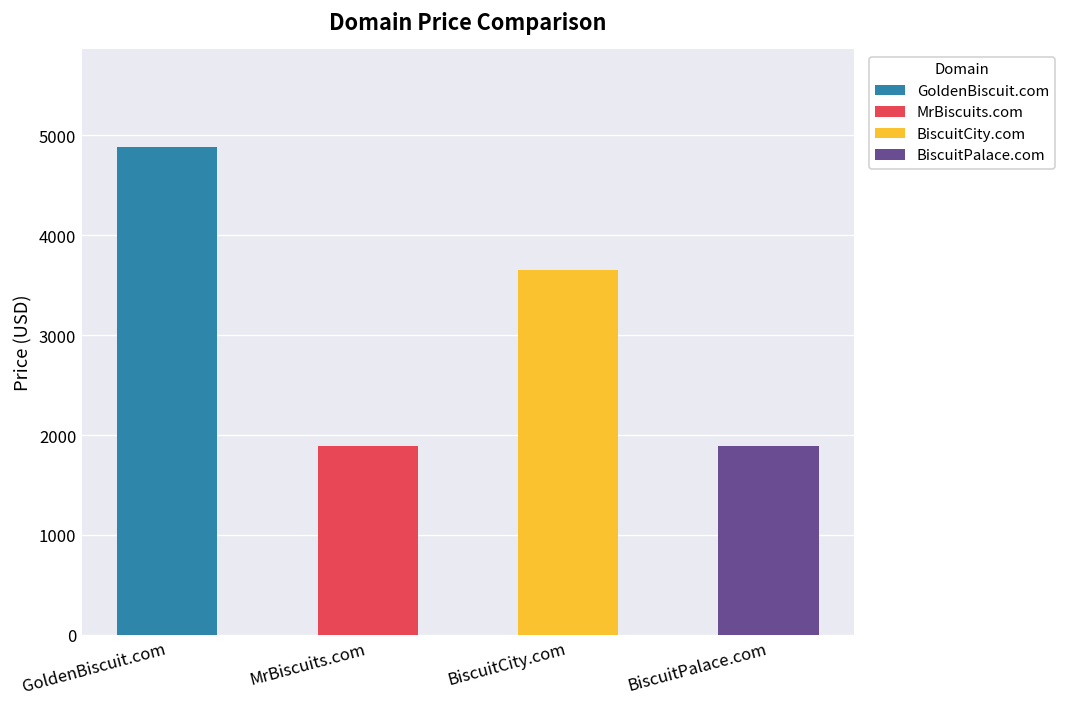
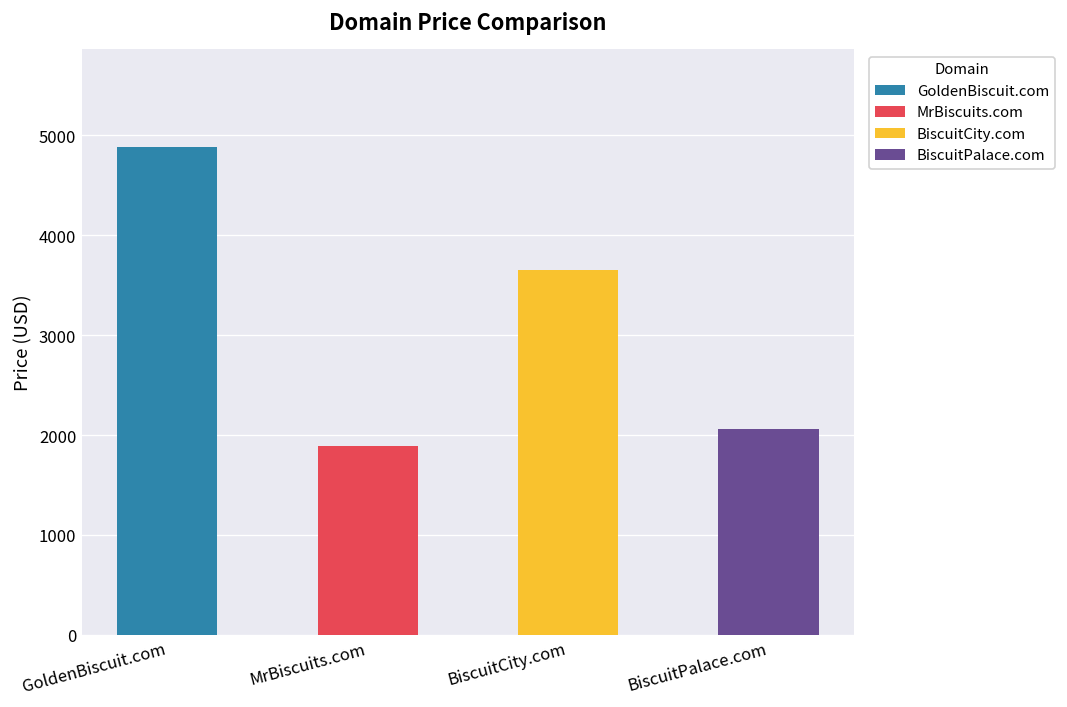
  {
    "GoldenBiscuit.com": 4900,
    "MrBiscuits.com": 1900,
    "BiscuitCity.com": 3700,
-   "BiscuitPalace.com": 1900
+   "BiscuitPalace.com": 2100
  }
